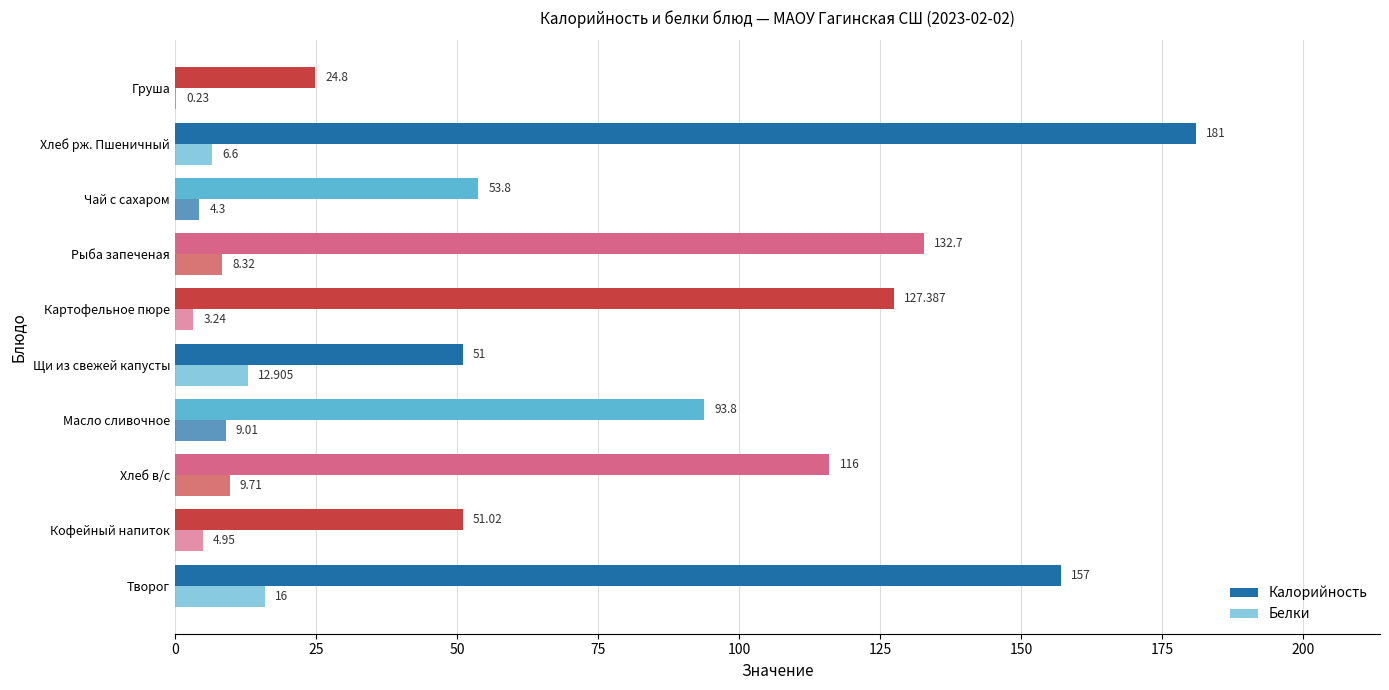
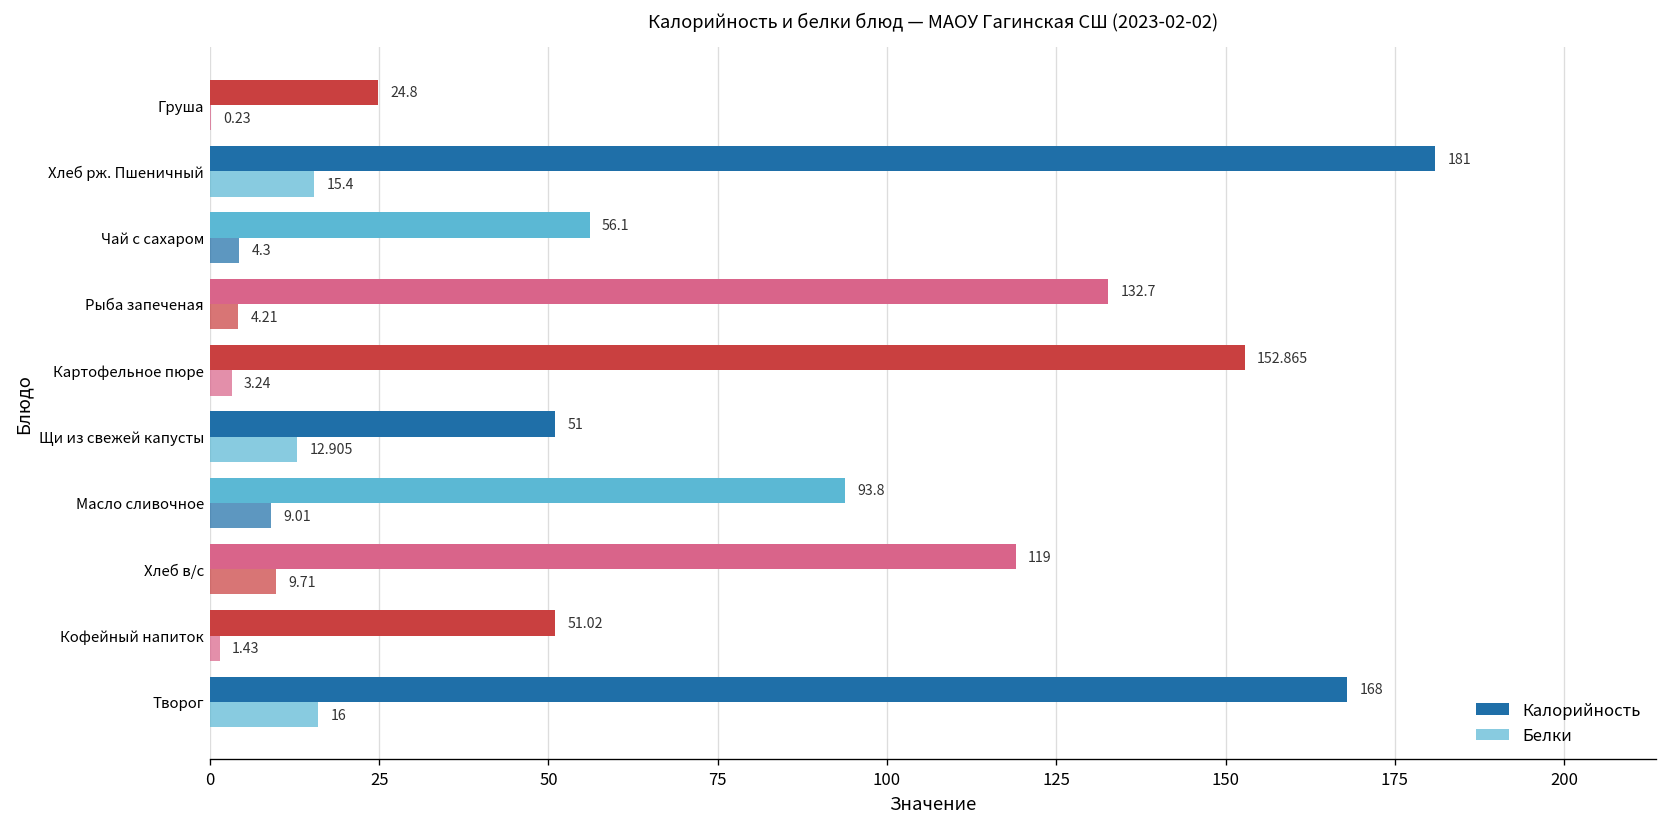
  {
    "Калорийность": {
      "Груша": 24.8,
      "Хлеб рж. Пшеничный": 181,
-     "Чай с сахаром": 53.8,
+     "Чай с сахаром": 56.1,
      "Рыба запеченая": 132.7,
-     "Картофельное пюре": 127.387,
+     "Картофельное пюре": 152.865,
      "Щи из свежей капусты": 51,
      "Масло сливочное": 93.8,
-     "Хлеб в/с": 116,
+     "Хлеб в/с": 119,
      "Кофейный напиток": 51.02,
-     "Творог": 157
+     "Творог": 168
    },
    "Белки": {
      "Груша": 0.23,
-     "Хлеб рж. Пшеничный": 6.6,
+     "Хлеб рж. Пшеничный": 15.4,
      "Чай с сахаром": 4.3,
-     "Рыба запеченая": 8.32,
+     "Рыба запеченая": 4.21,
      "Картофельное пюре": 3.24,
      "Щи из свежей капусты": 12.905,
      "Масло сливочное": 9.01,
      "Хлеб в/с": 9.71,
-     "Кофейный напиток": 4.95,
+     "Кофейный напиток": 1.43,
      "Творог": 16
    }
  }
